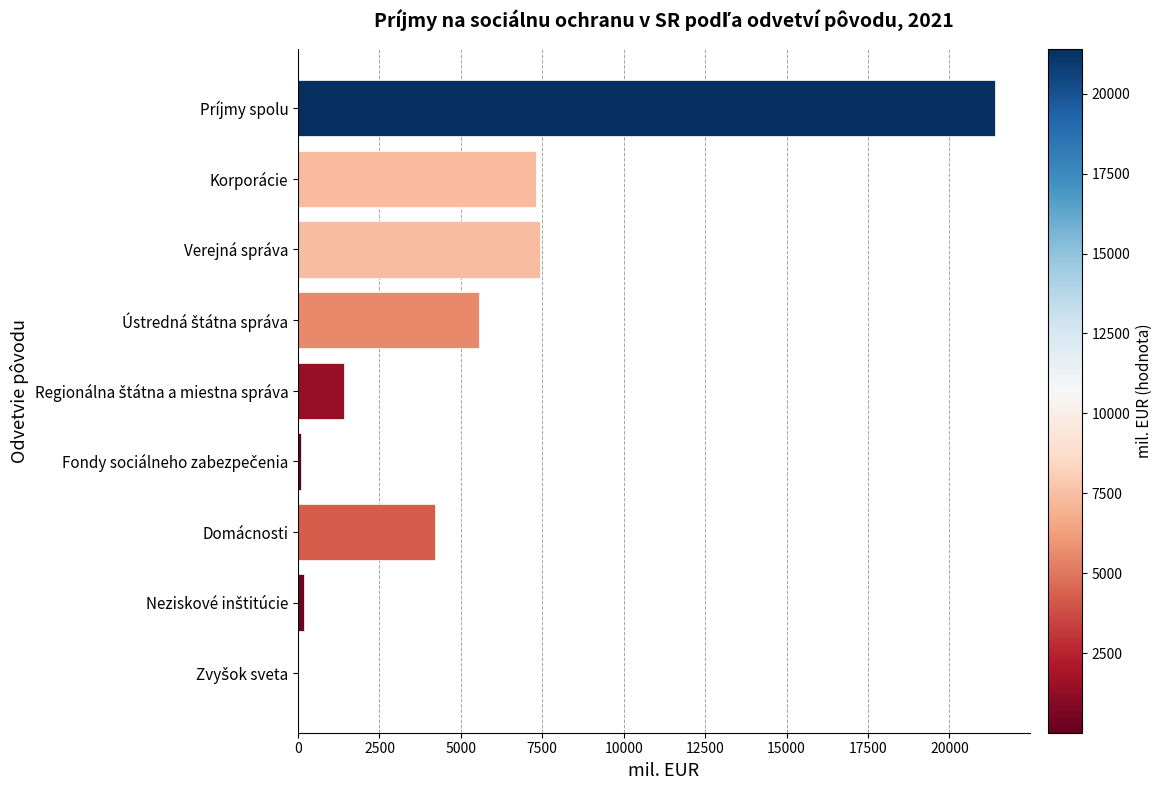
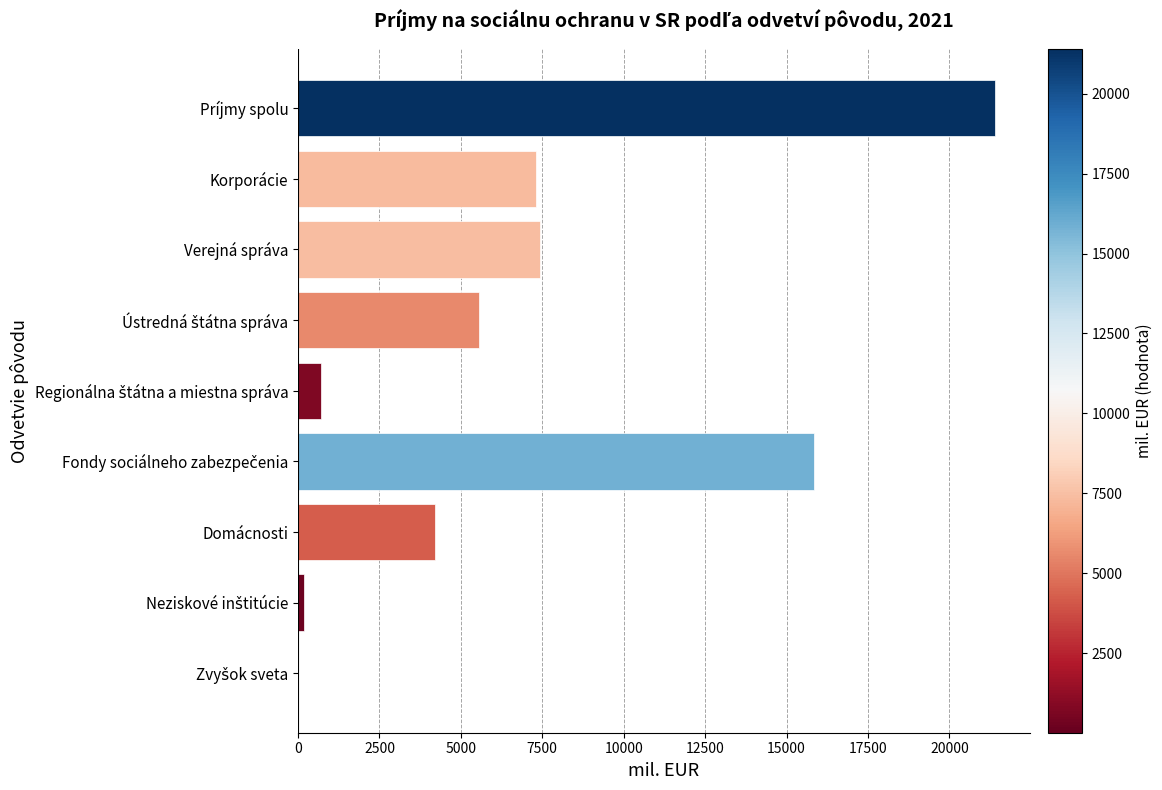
  {
    "Príjmy spolu": 21400,
    "Korporácie": 7300,
    "Verejná správa": 7400,
    "Ústredná štátna správa": 5500,
-   "Regionálna štátna a miestna správa": 1400,
-   "Fondy sociálneho zabezpečenia": 100,
+   "Regionálna štátna a miestna správa": 700,
+   "Fondy sociálneho zabezpečenia": 15800,
    "Domácnosti": 4200,
    "Neziskové inštitúcie": 200
  }
